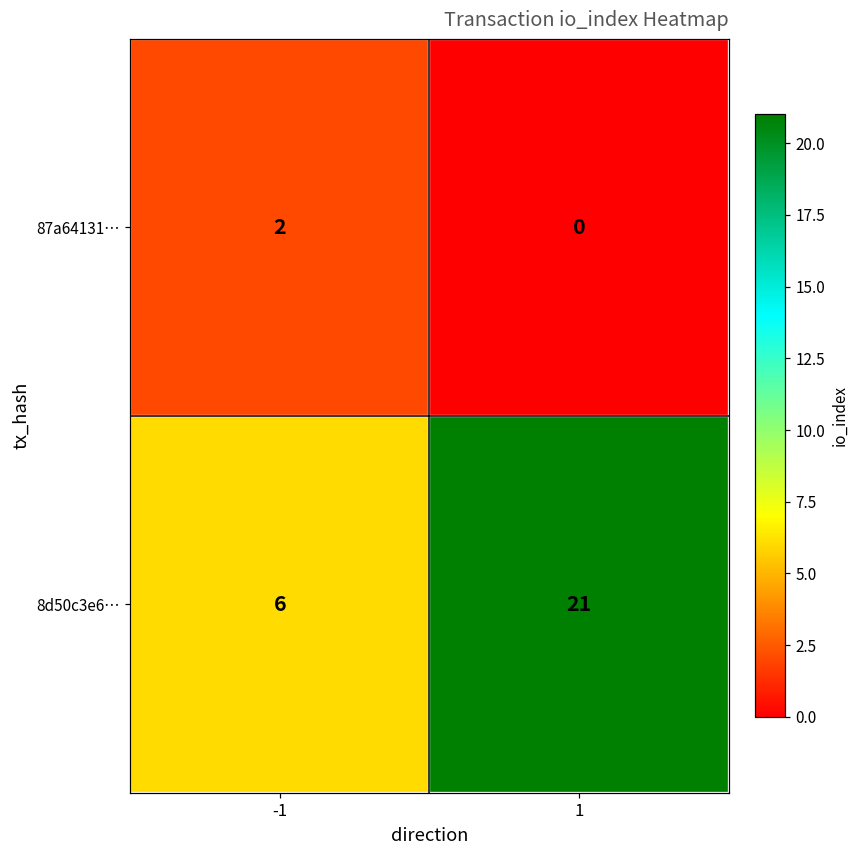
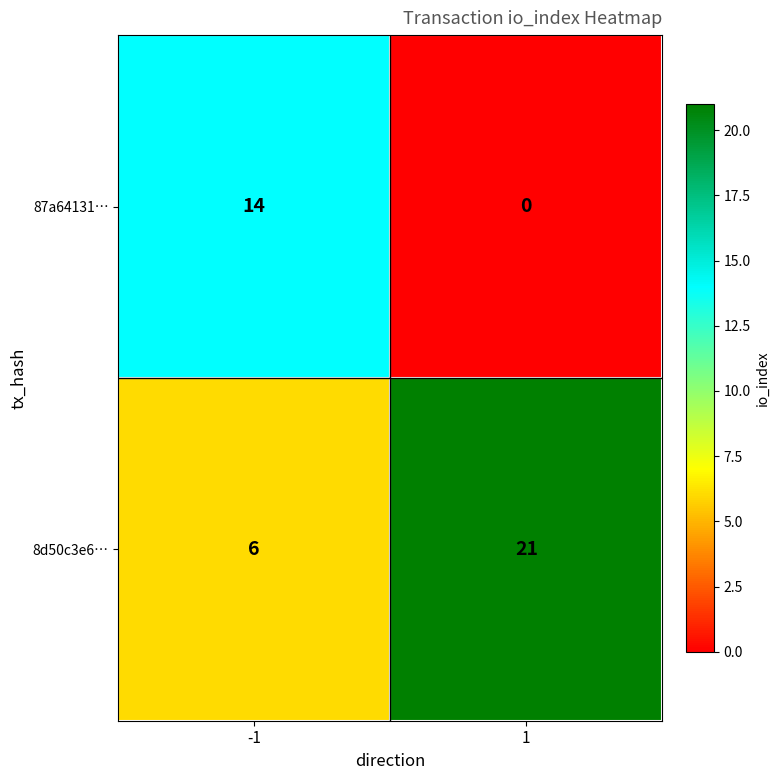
  {
    "87a64131…": {
-     "-1": 2,
+     "-1": 14,
      "1": 0
    },
    "8d50c3e6…": {
      "-1": 6,
      "1": 21
    }
  }
